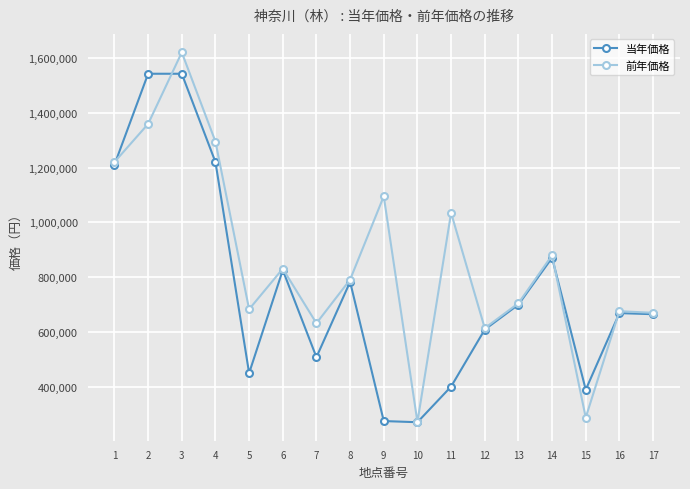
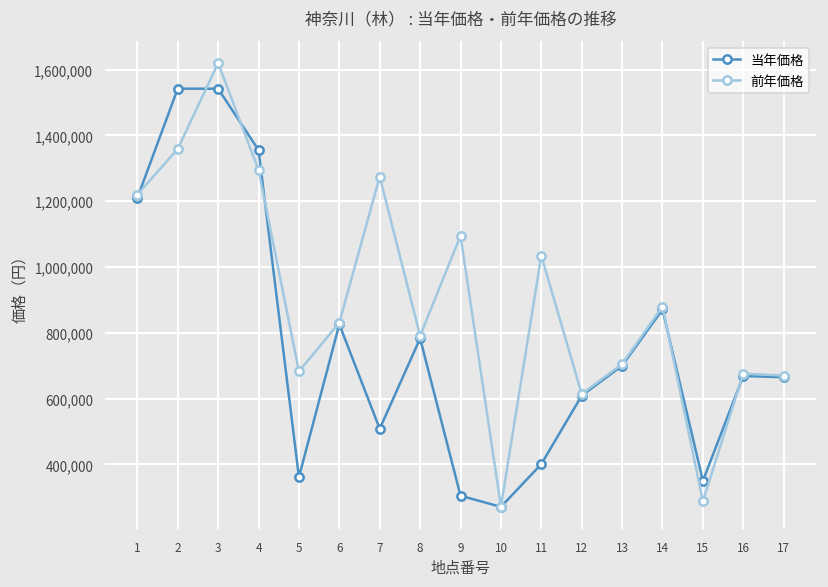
  {
    "当年価格": {
      "1": "1,210,000",
      "2": "1,540,000",
      "3": "1,540,000",
-     "4": "1,220,000",
-     "5": "450,000",
+     "4": "1,360,000",
+     "5": "360,000",
      "7": "510,000",
-     "9": "280,000",
+     "9": "310,000",
      "11": "400,000",
-     "15": "390,000"
+     "15": "350,000"
    },
    "前年価格": {
      "1": "1,220,000",
      "2": "1,360,000",
      "3": "1,620,000",
      "4": "1,290,000",
      "5": "680,000",
-     "7": "630,000",
+     "7": "1,280,000",
      "9": "1,100,000",
      "11": "1,030,000",
      "15": "290,000"
    }
  }
